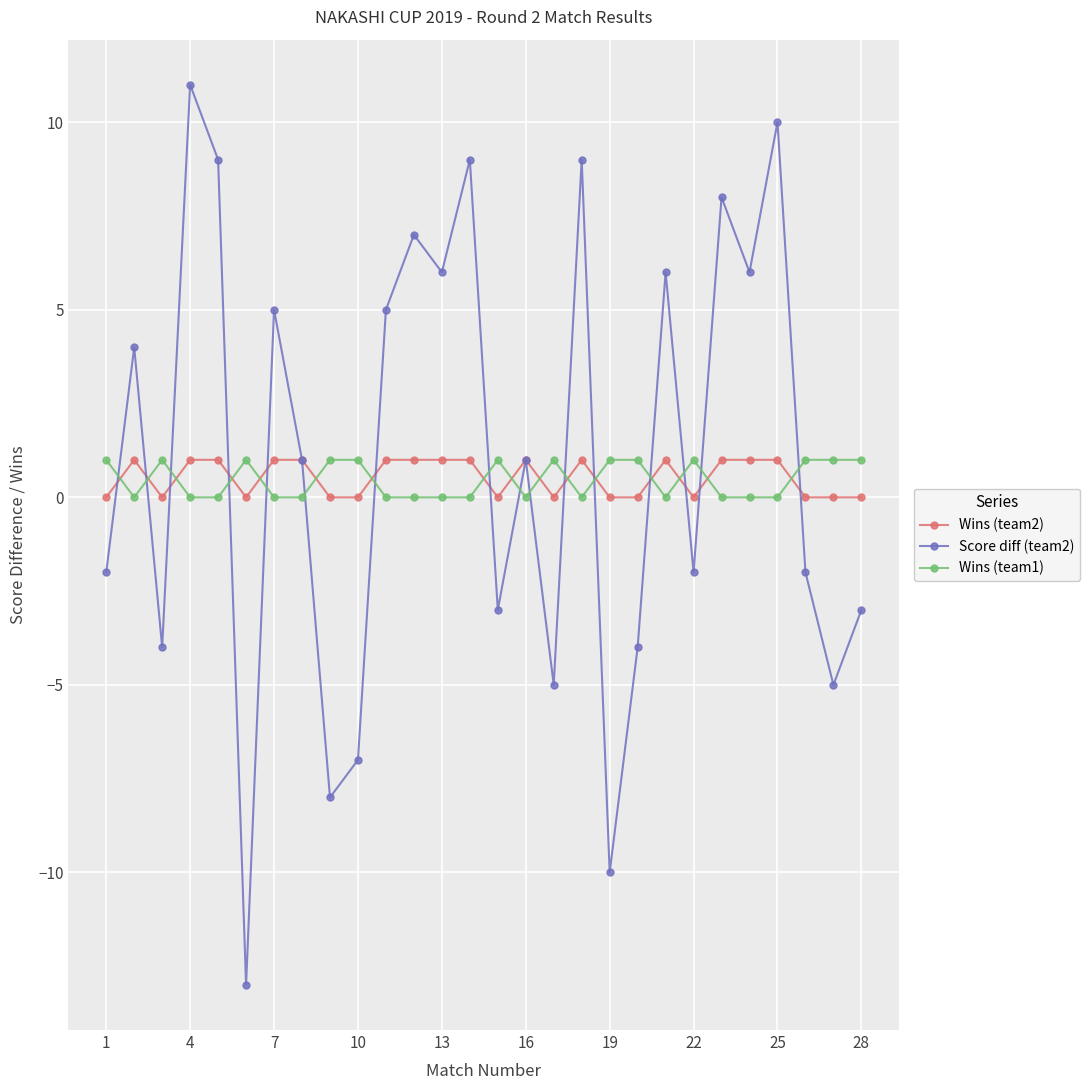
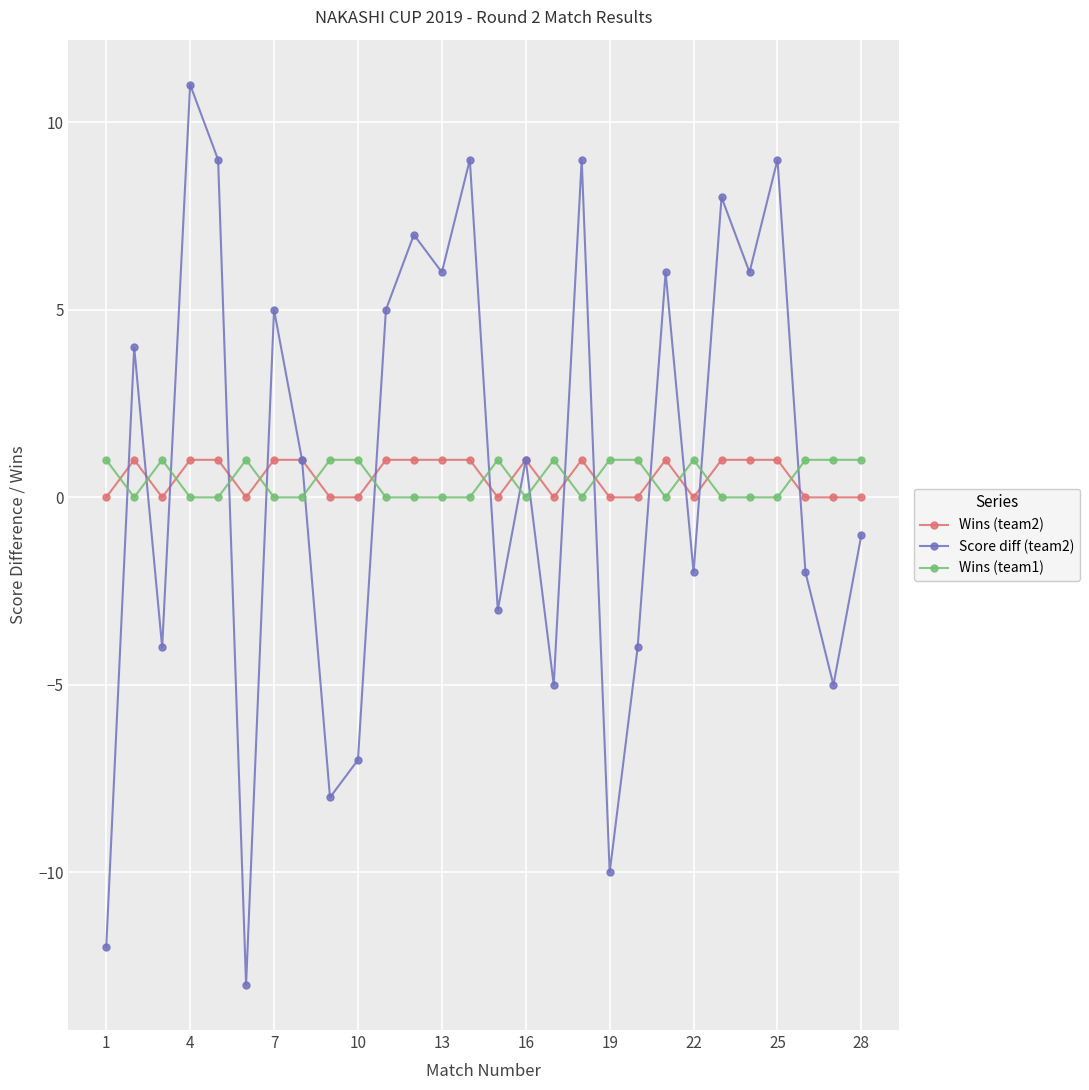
  {
    "Wins (team2)": {
      "1": 0,
      "4": 1,
      "7": 1,
      "10": 0,
      "13": 1,
      "19": 0,
      "22": 0,
      "25": 1,
      "28": 0
    },
    "Score diff (team2)": {
-     "1": -2,
+     "1": -12,
      "4": 11,
      "7": 5,
      "10": -7,
      "13": 6,
      "19": -10,
      "22": -2,
-     "25": 10,
-     "28": -3
+     "25": 9,
+     "28": -1
    },
    "Wins (team1)": {
      "1": 1,
      "4": 0,
      "7": 0,
      "10": 1,
      "13": 0,
      "16": 0,
      "19": 1,
      "22": 1,
      "25": 0,
      "28": 1
    }
  }
